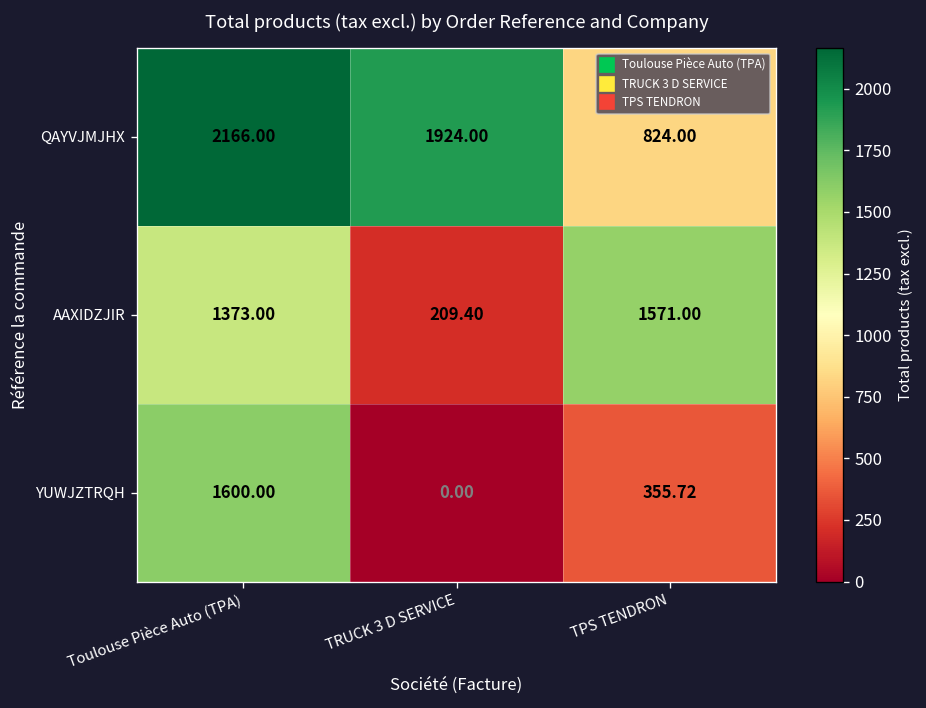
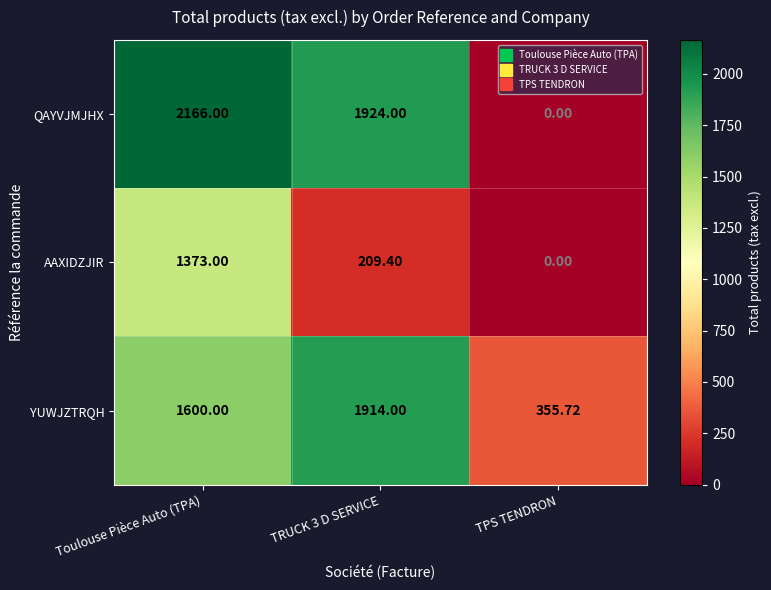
  {
    "QAYVJMJHX": {
      "Toulouse Pièce Auto (TPA)": 2166.00,
      "TRUCK 3 D SERVICE": 1924.00,
-     "TPS TENDRON": 824.00
+     "TPS TENDRON": 0.00
    },
    "AAXIDZJIR": {
      "Toulouse Pièce Auto (TPA)": 1373.00,
      "TRUCK 3 D SERVICE": 209.40,
-     "TPS TENDRON": 1571.00
+     "TPS TENDRON": 0.00
    },
    "YUWJZTRQH": {
      "Toulouse Pièce Auto (TPA)": 1600.00,
-     "TRUCK 3 D SERVICE": 0.00,
+     "TRUCK 3 D SERVICE": 1914.00,
      "TPS TENDRON": 355.72
    }
  }
